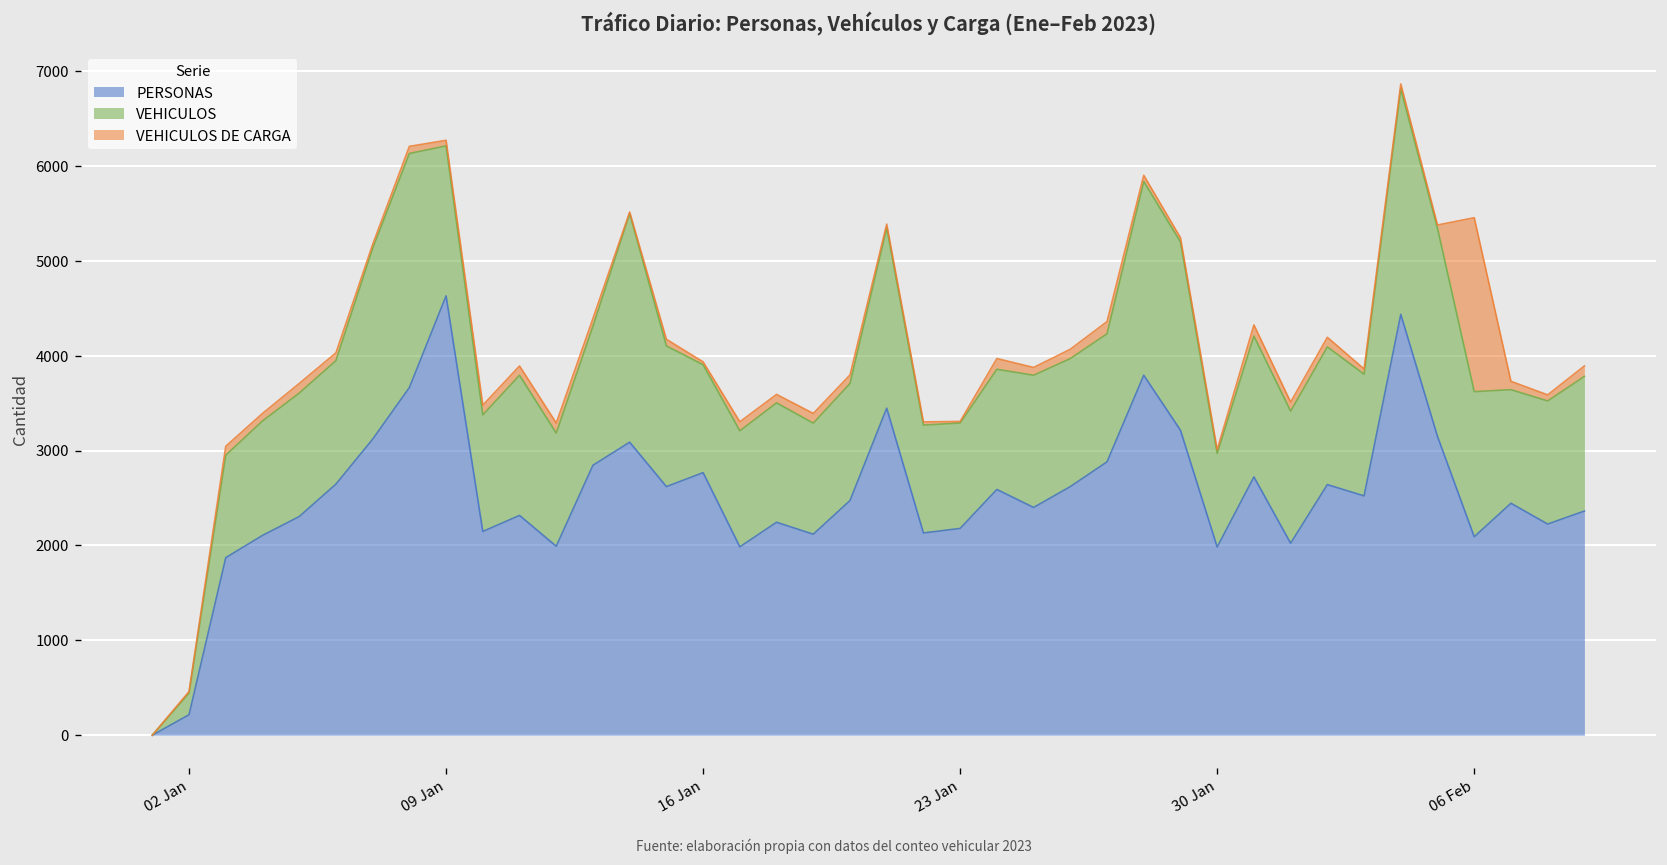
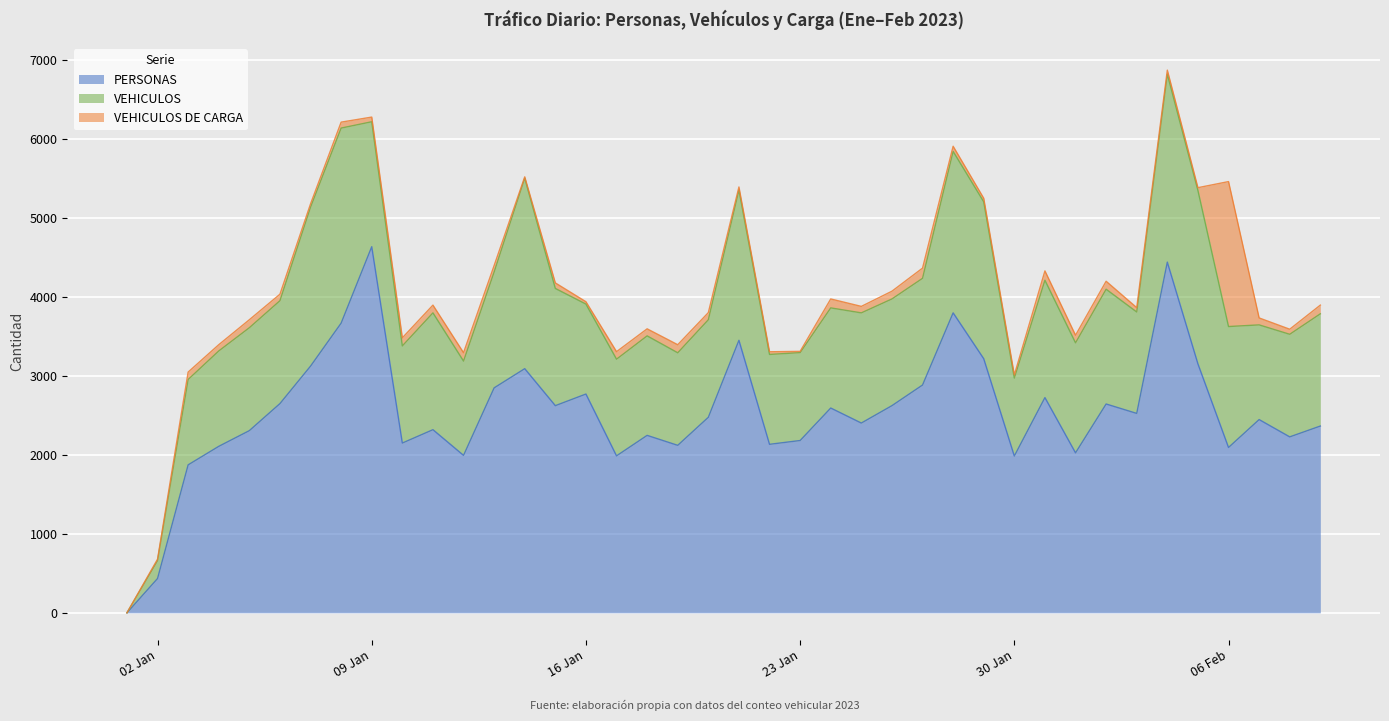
  {
    "PERSONAS": {
-     "02 Jan": 200,
+     "02 Jan": 400,
      "09 Jan": 4600,
      "16 Jan": 2800,
      "23 Jan": 2200,
      "30 Jan": 2000,
      "06 Feb": 2100
    },
    "VEHICULOS": {
      "09 Jan": 1600,
      "30 Jan": 1000,
      "06 Feb": 1500
    },
    "VEHICULOS DE CARGA": {
      "09 Jan": 100,
      "30 Jan": 0,
      "06 Feb": 1800
    }
  }
